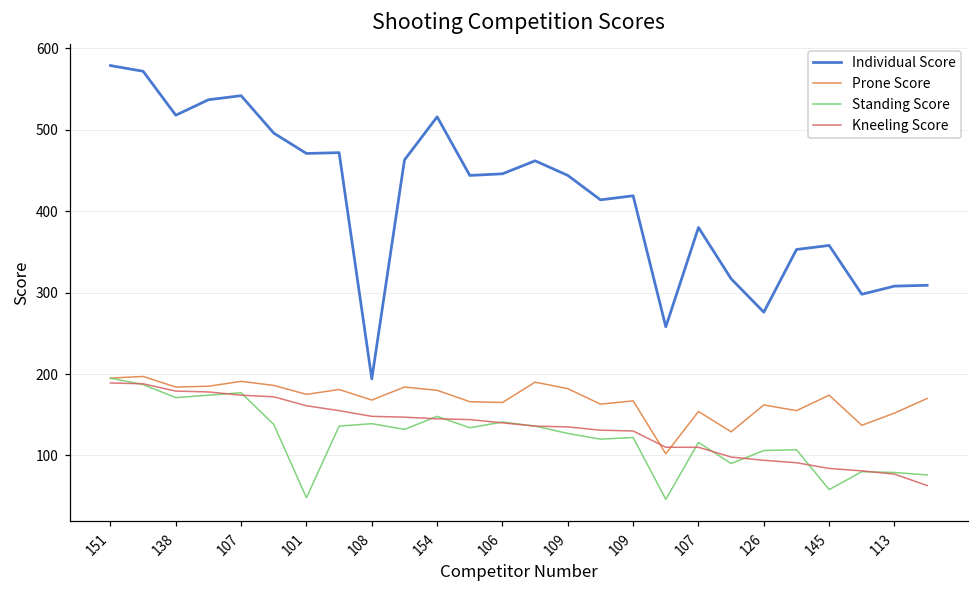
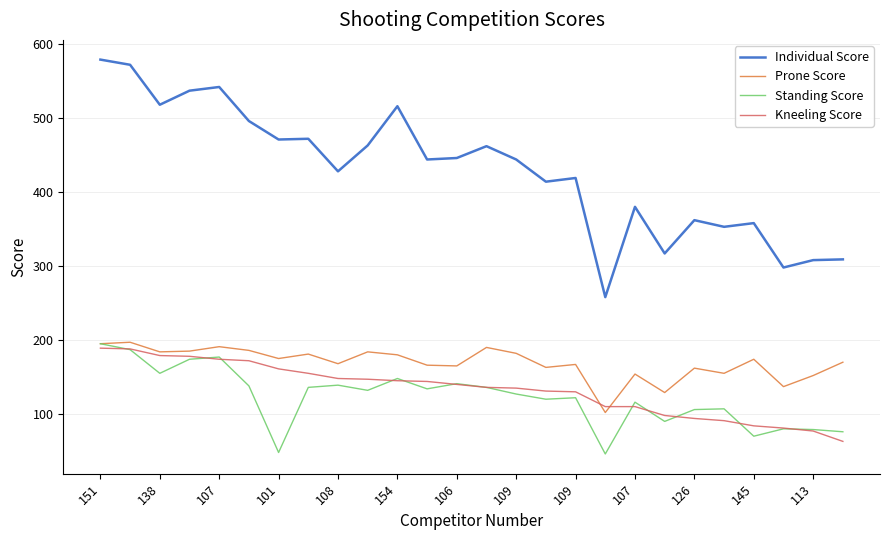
  {
    "Individual Score": {
      "151": 580,
      "138": 520,
      "101": 470,
-     "108": 190,
+     "108": 430,
      "154": 520,
-     "126": 280,
+     "126": 360,
      "145": 360
    },
    "Standing Score": {
-     "138": 170,
+     "138": 160,
      "101": 50,
      "108": 140,
      "126": 110,
-     "145": 60
+     "145": 70
    }
  }
